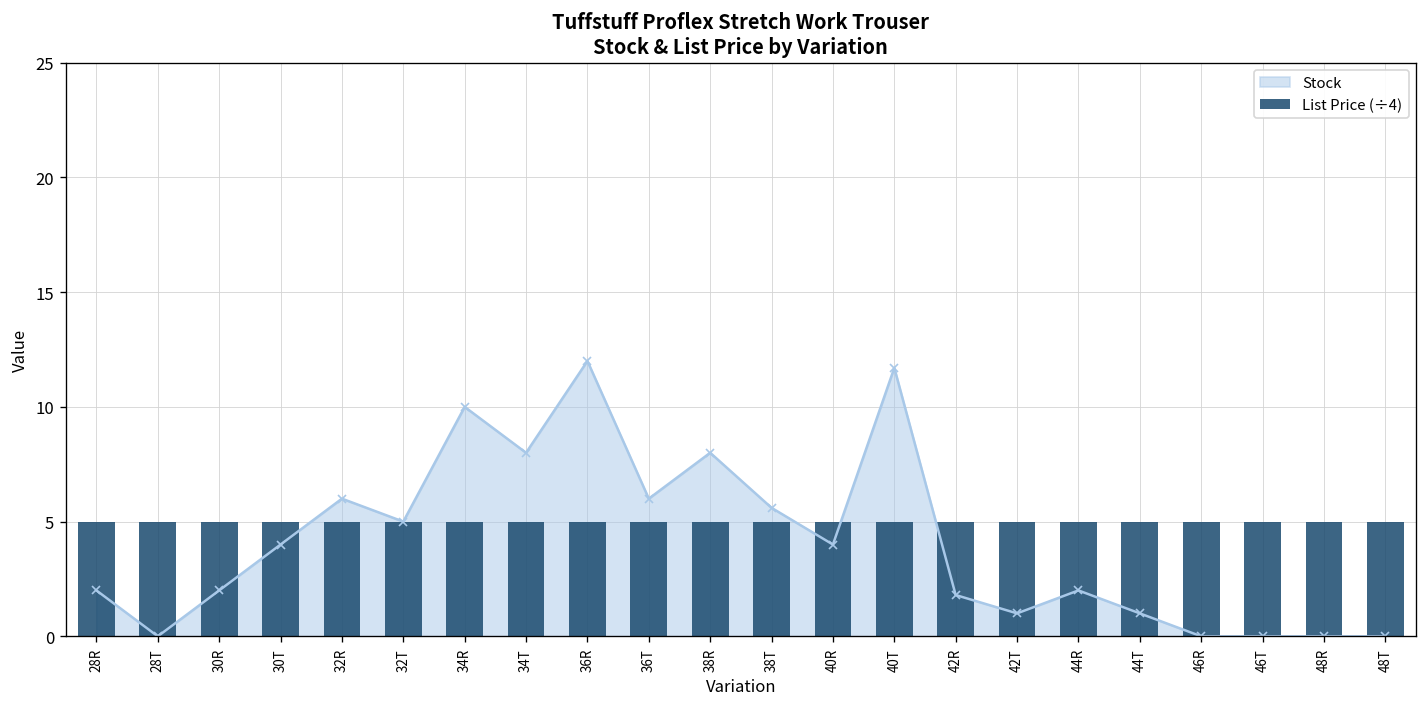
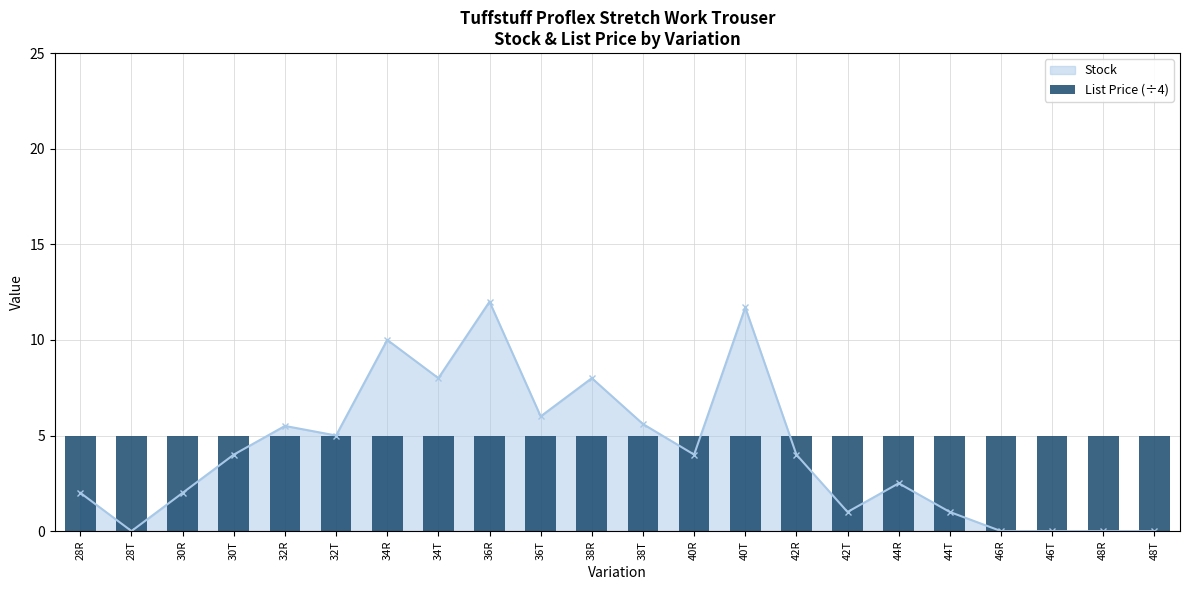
  {
    "List Price (÷4)": {
      "28R": 5.0,
      "28T": 5.0,
      "30R": 5.0,
      "30T": 5.0,
      "32R": 5.0,
      "32T": 5.0,
      "34R": 5.0,
      "34T": 5.0,
      "36R": 5.0,
      "36T": 5.0,
      "38R": 5.0,
      "38T": 5.0,
      "40R": 5.0,
      "40T": 5.0,
      "42R": 5.0,
      "42T": 5.0,
      "44R": 5.0,
      "44T": 5.0,
      "46R": 5.0,
      "46T": 5.0,
      "48R": 5.0,
      "48T": 5.0
    },
    "Stock": {
      "28R": 2.0,
      "28T": 0.0,
      "30R": 2.0,
      "30T": 4.0,
-     "32R": 6.0,
+     "32R": 5.5,
      "32T": 5.0,
      "34R": 10.0,
      "34T": 8.0,
      "36R": 12.0,
      "36T": 6.0,
      "38R": 8.0,
      "38T": 5.6,
      "40R": 4.0,
      "40T": 11.7,
-     "42R": 1.8,
+     "42R": 4.0,
      "42T": 1.0,
-     "44R": 2.0,
+     "44R": 2.5,
      "44T": 1.0,
      "46R": 0.0,
      "46T": 0.0,
      "48R": 0.0,
      "48T": 0.0
    }
  }
